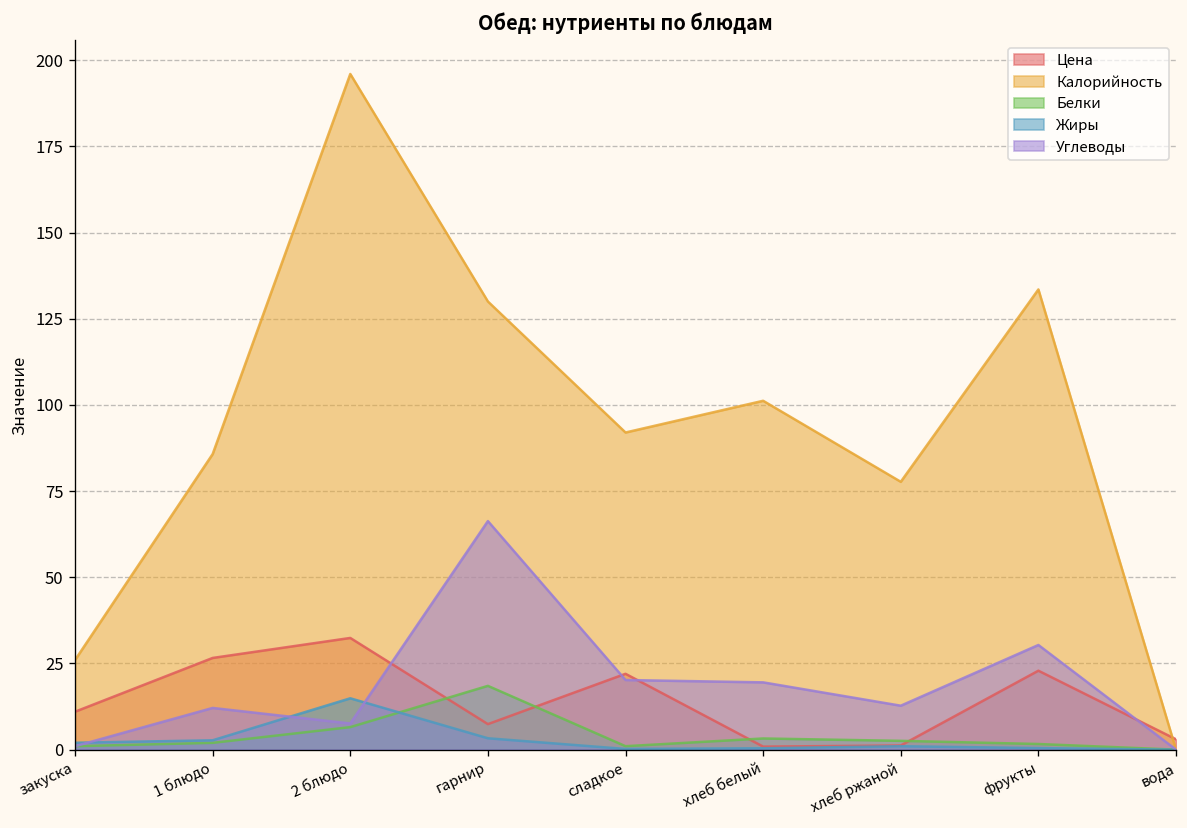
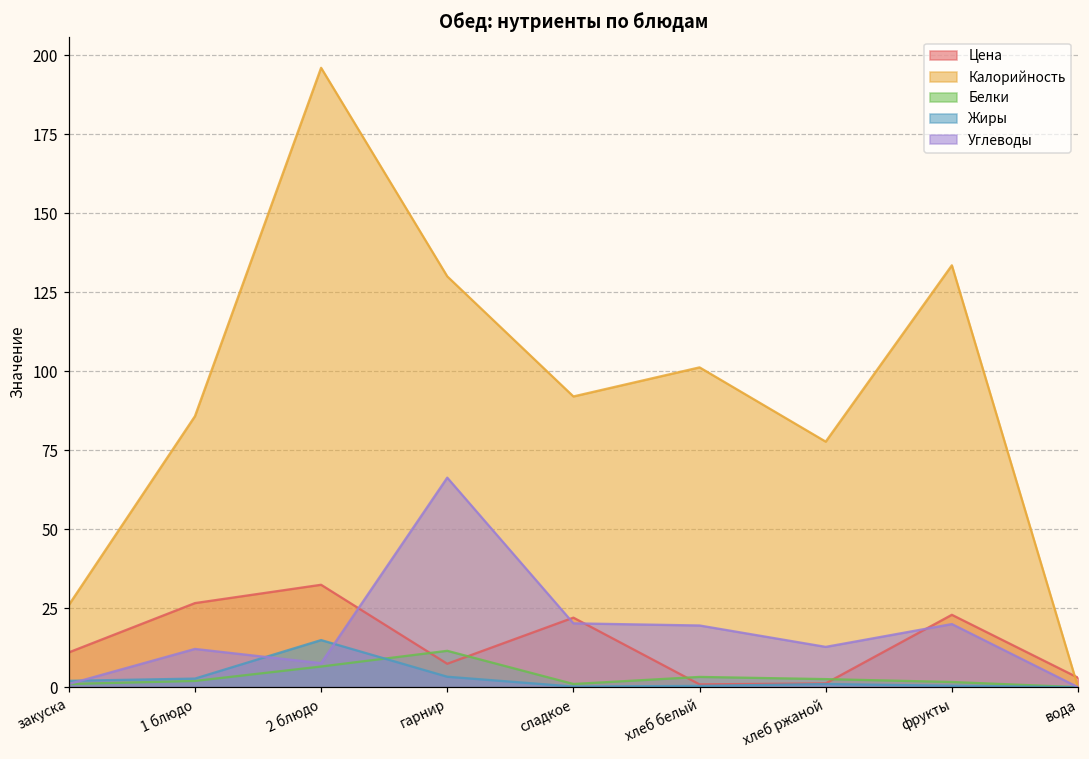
  {
    "Цена": {
      "закуска": 11,
      "1 блюдо": 27,
      "2 блюдо": 32,
      "гарнир": 7,
      "сладкое": 22,
      "фрукты": 23,
      "вода": 3
    },
    "Калорийность": {
      "закуска": 26,
      "1 блюдо": 86,
      "2 блюдо": 196,
      "гарнир": 130,
      "сладкое": 92,
      "хлеб белый": 101,
      "хлеб ржаной": 78,
      "фрукты": 134
    },
    "Белки": {
      "2 блюдо": 7,
-     "гарнир": 19,
+     "гарнир": 12,
      "хлеб белый": 3,
      "хлеб ржаной": 3,
      "фрукты": 2
    },
    "Жиры": {
      "закуска": 2,
      "2 блюдо": 15,
      "гарнир": 3,
      "фрукты": 0
    },
    "Углеводы": {
      "1 блюдо": 12,
      "2 блюдо": 8,
      "гарнир": 66,
      "сладкое": 20,
      "хлеб белый": 20,
      "хлеб ржаной": 13,
-     "фрукты": 30
+     "фрукты": 20
    }
  }
